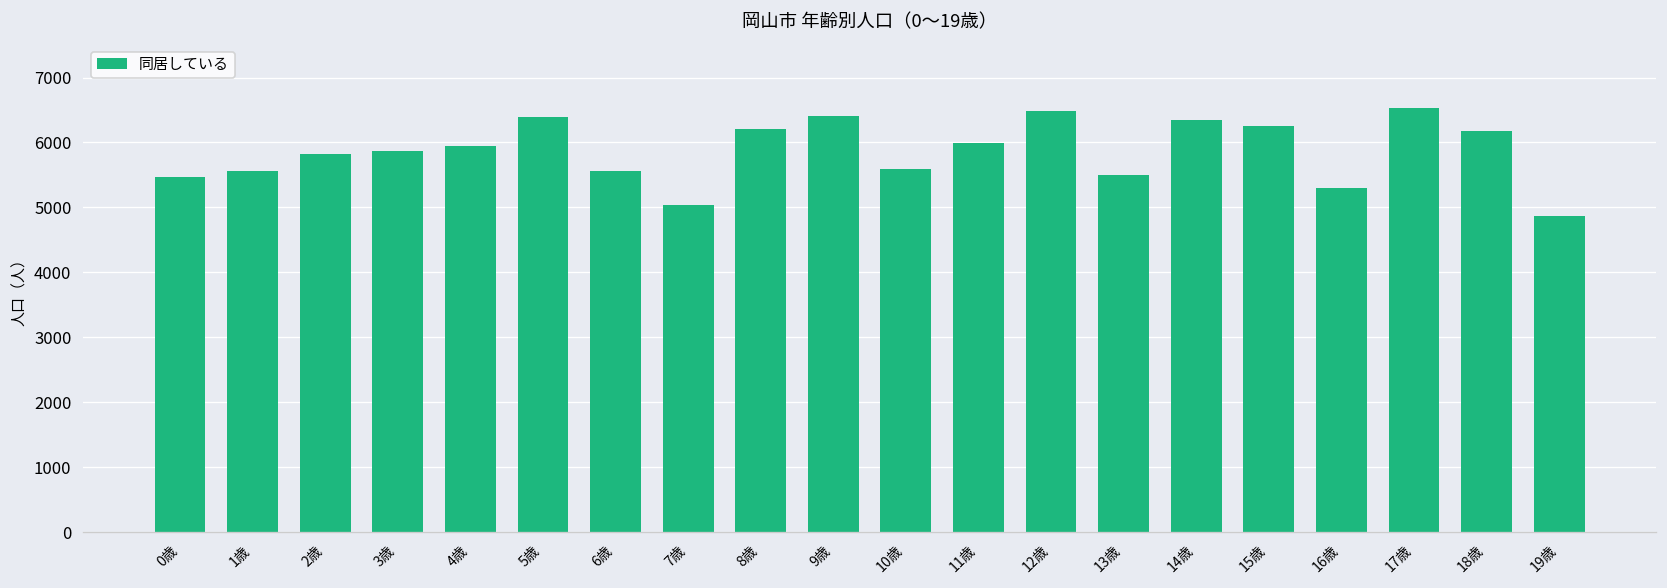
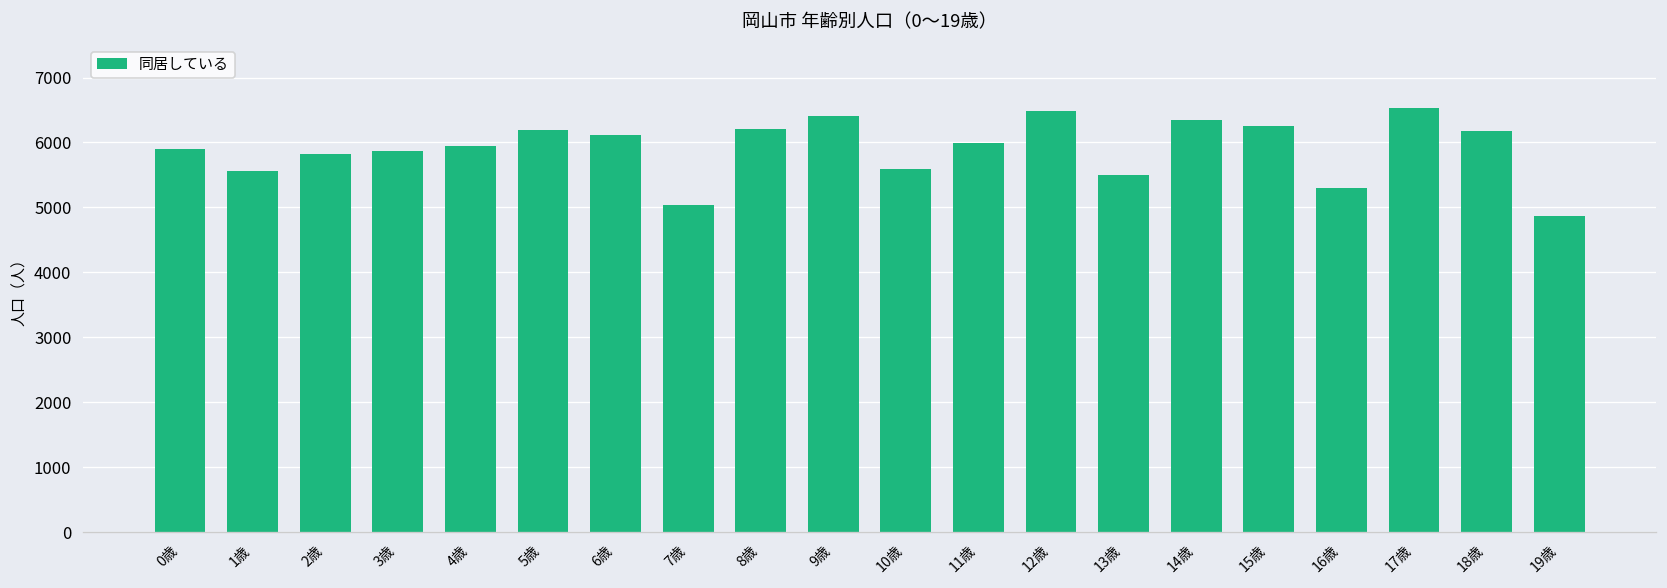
  {
-   "0歳": 5500,
+   "0歳": 5900,
    "1歳": 5600,
    "2歳": 5800,
    "3歳": 5900,
    "4歳": 6000,
-   "5歳": 6400,
-   "6歳": 5600,
+   "5歳": 6200,
+   "6歳": 6100,
    "7歳": 5000,
    "8歳": 6200,
    "9歳": 6400,
    "10歳": 5600,
    "11歳": 6000,
    "12歳": 6500,
    "13歳": 5500,
    "14歳": 6300,
    "15歳": 6300,
    "16歳": 5300,
    "17歳": 6500,
    "18歳": 6200,
    "19歳": 4900
  }
